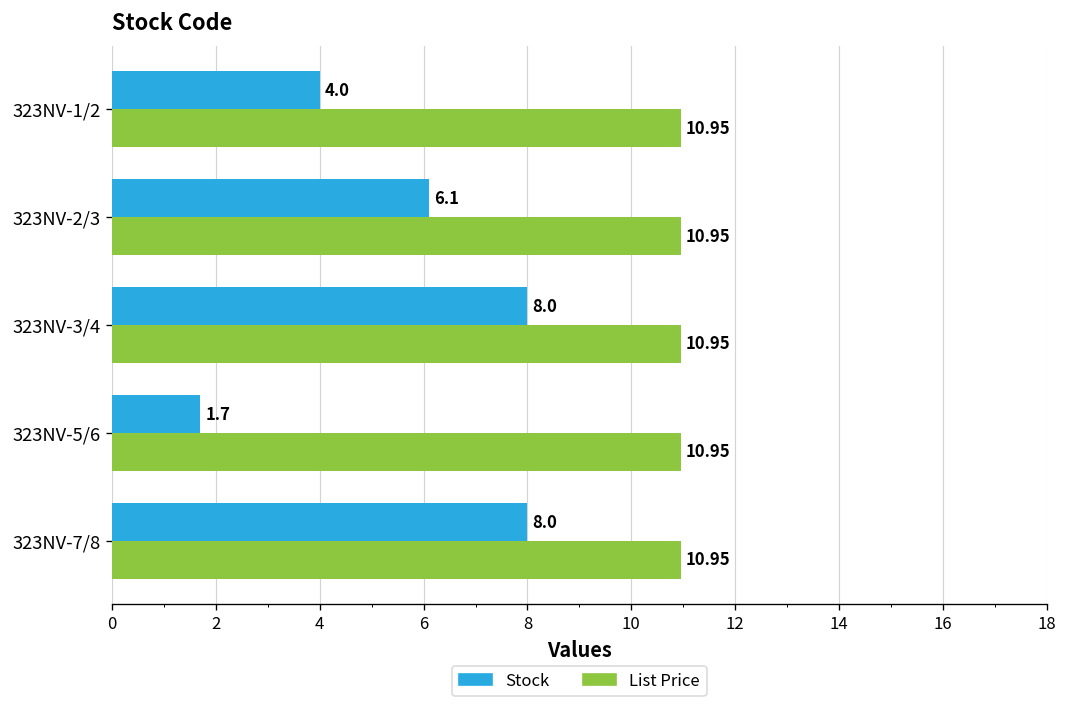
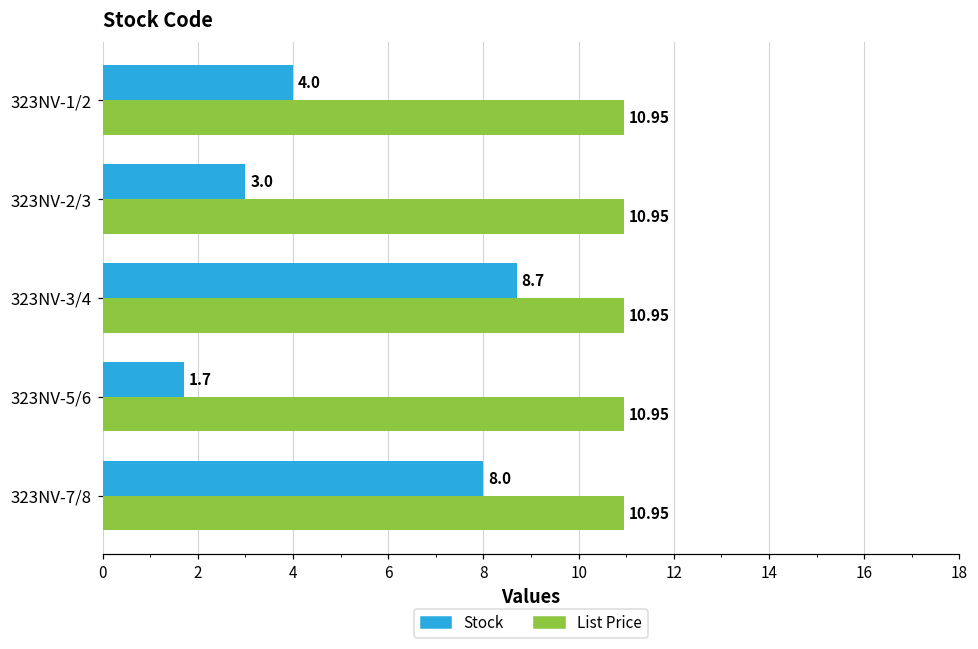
  {
    "Stock": {
      "323NV-1/2": 4.0,
-     "323NV-2/3": 6.1,
-     "323NV-3/4": 8.0,
+     "323NV-2/3": 3.0,
+     "323NV-3/4": 8.7,
      "323NV-5/6": 1.7,
      "323NV-7/8": 8.0
    },
    "List Price": {
      "323NV-1/2": 10.95,
      "323NV-2/3": 10.95,
      "323NV-3/4": 10.95,
      "323NV-5/6": 10.95,
      "323NV-7/8": 10.95
    }
  }
